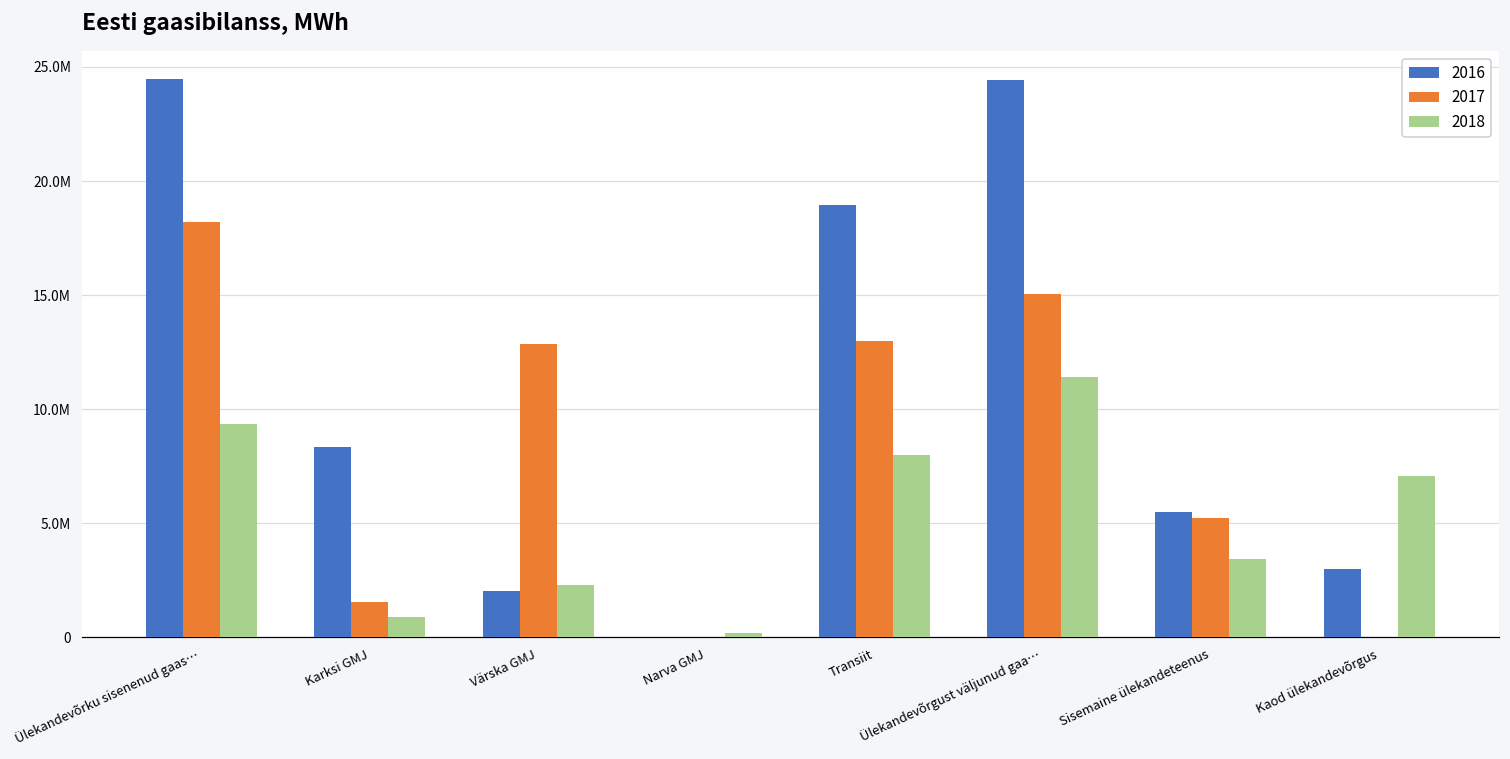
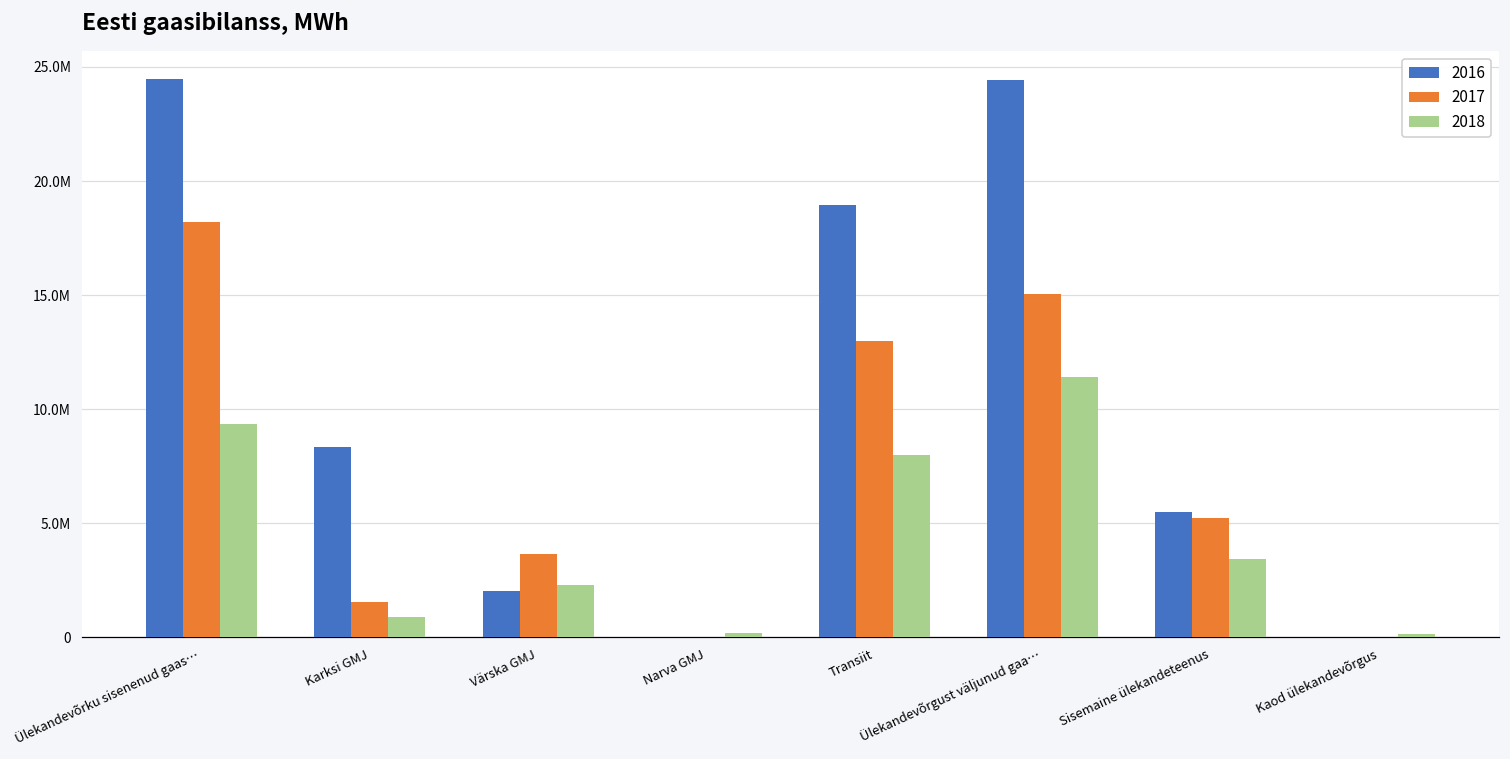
  {
    "2016": {
      "Ülekandevõrku sisenenud gaas…": 24500000,
      "Karksi GMJ": 8400000,
      "Värska GMJ": 2000000,
      "Narva GMJ": 0,
      "Transiit": 18900000,
      "Ülekandevõrgust väljunud gaa…": 24400000,
      "Sisemaine ülekandeteenus": 5500000,
-     "Kaod ülekandevõrgus": 3000000
+     "Kaod ülekandevõrgus": 0
    },
    "2017": {
      "Ülekandevõrku sisenenud gaas…": 18200000,
      "Karksi GMJ": 1600000,
-     "Värska GMJ": 12900000,
+     "Värska GMJ": 3700000,
      "Narva GMJ": 0,
      "Transiit": 13000000,
      "Ülekandevõrgust väljunud gaa…": 15000000,
      "Sisemaine ülekandeteenus": 5200000
    },
    "2018": {
      "Ülekandevõrku sisenenud gaas…": 9300000,
      "Karksi GMJ": 900000,
      "Värska GMJ": 2300000,
      "Narva GMJ": 200000,
      "Transiit": 8000000,
      "Ülekandevõrgust väljunud gaa…": 11400000,
      "Sisemaine ülekandeteenus": 3400000,
-     "Kaod ülekandevõrgus": 7100000
+     "Kaod ülekandevõrgus": 200000
    }
  }
